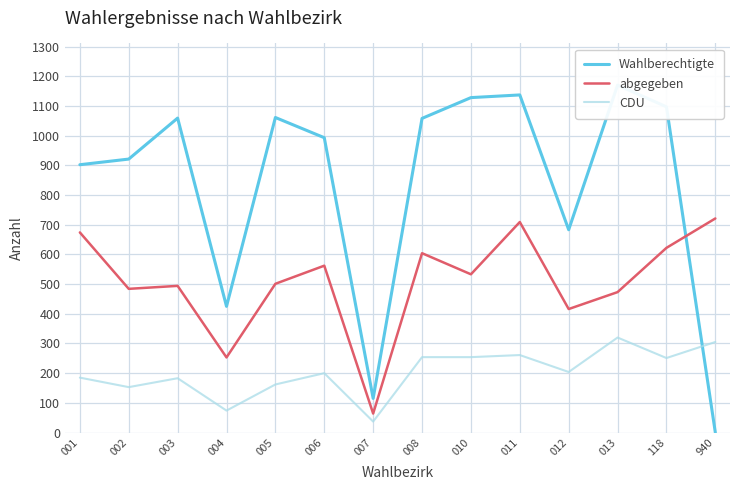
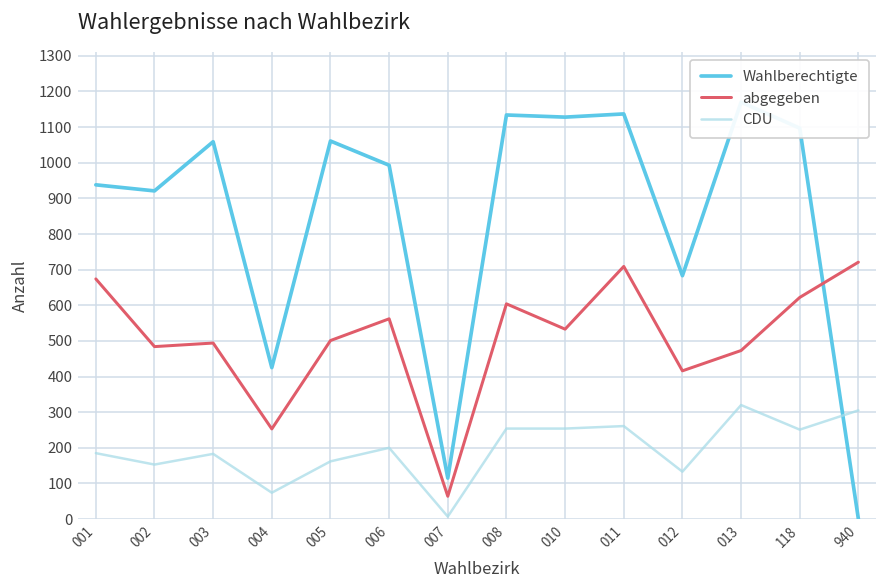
  {
    "Wahlberechtigte": {
-     "001": 900,
+     "001": 940,
      "002": 920,
      "003": 1060,
      "004": 430,
      "005": 1060,
      "006": 990,
      "007": 120,
-     "008": 1060,
+     "008": 1130,
      "010": 1130,
      "011": 1140,
      "012": 680,
      "940": 0
    },
    "abgegeben": {
      "001": 670,
      "002": 480,
      "003": 490,
      "004": 250,
      "005": 500,
      "006": 560,
      "007": 60,
      "008": 600,
      "010": 530,
      "011": 710,
      "012": 420,
      "013": 470,
      "118": 620,
      "940": 720
    },
    "CDU": {
      "001": 190,
      "002": 150,
      "003": 180,
      "004": 70,
      "005": 160,
      "006": 200,
-     "007": 40,
+     "007": 10,
      "008": 250,
      "010": 250,
      "011": 260,
-     "012": 200,
+     "012": 130,
      "013": 320,
      "118": 250,
      "940": 310
    }
  }
